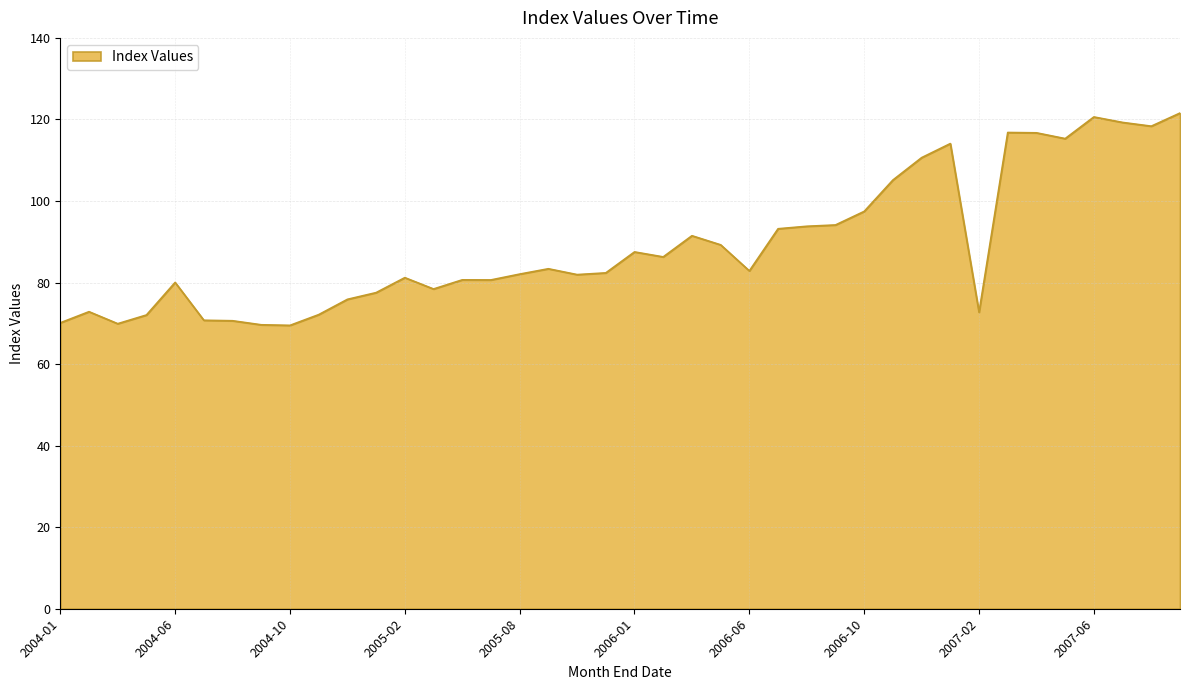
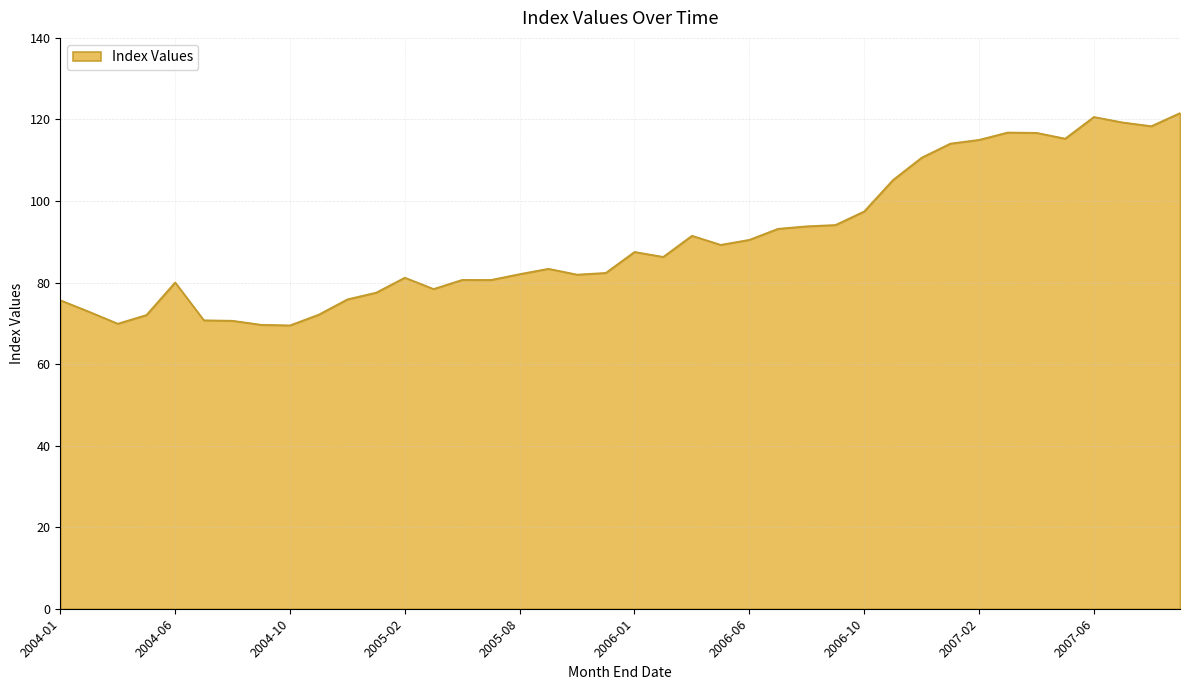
  {
-   "2004-01": 70,
+   "2004-01": 76,
    "2004-06": 80,
    "2004-10": 70,
    "2005-02": 81,
    "2005-08": 82,
    "2006-01": 88,
-   "2006-06": 83,
+   "2006-06": 90,
    "2006-10": 97,
-   "2007-02": 73,
+   "2007-02": 115,
    "2007-06": 121
  }
